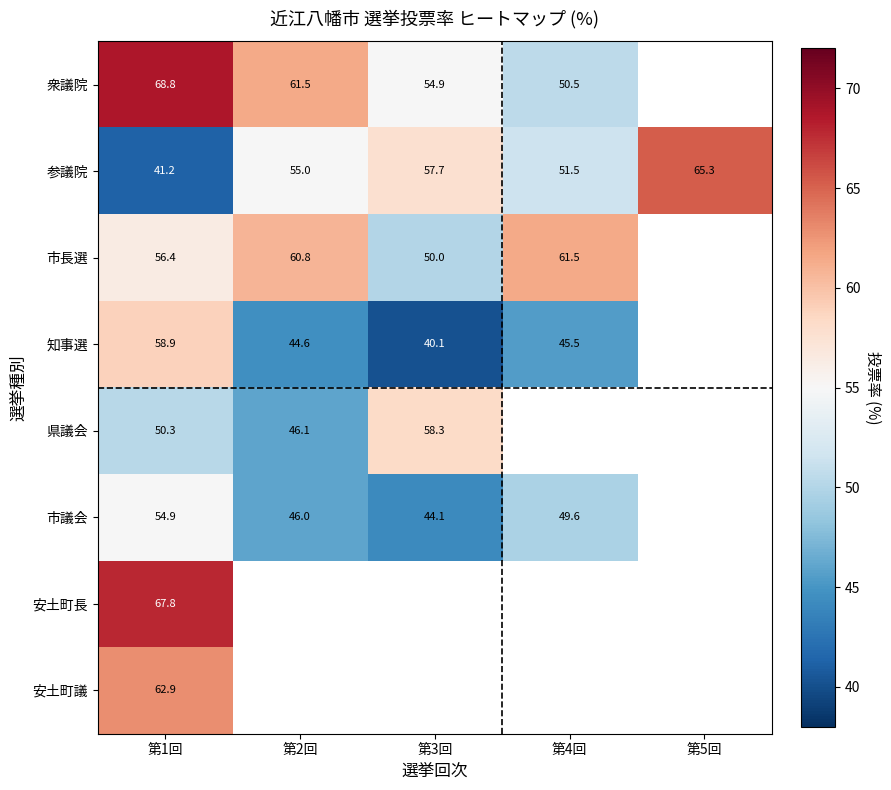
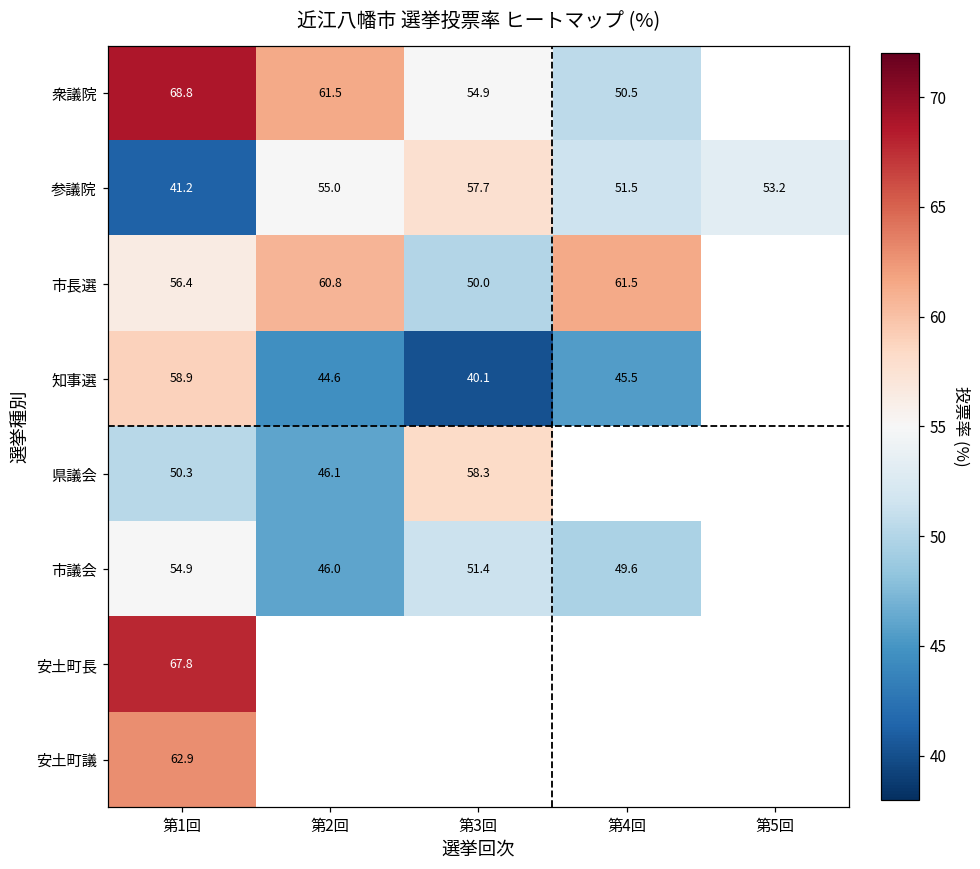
  {
    "衆議院": {
      "第1回": 68.8,
      "第2回": 61.5,
      "第3回": 54.9,
      "第4回": 50.5
    },
    "参議院": {
      "第1回": 41.2,
      "第2回": 55.0,
      "第3回": 57.7,
      "第4回": 51.5,
-     "第5回": 65.3
+     "第5回": 53.2
    },
    "市長選": {
      "第1回": 56.4,
      "第2回": 60.8,
      "第3回": 50.0,
      "第4回": 61.5
    },
    "知事選": {
      "第1回": 58.9,
      "第2回": 44.6,
      "第3回": 40.1,
      "第4回": 45.5
    },
    "県議会": {
      "第1回": 50.3,
      "第2回": 46.1,
      "第3回": 58.3
    },
    "市議会": {
      "第1回": 54.9,
      "第2回": 46.0,
-     "第3回": 44.1,
+     "第3回": 51.4,
      "第4回": 49.6
    },
    "安土町長": {
      "第1回": 67.8
    },
    "安土町議": {
      "第1回": 62.9
    }
  }
